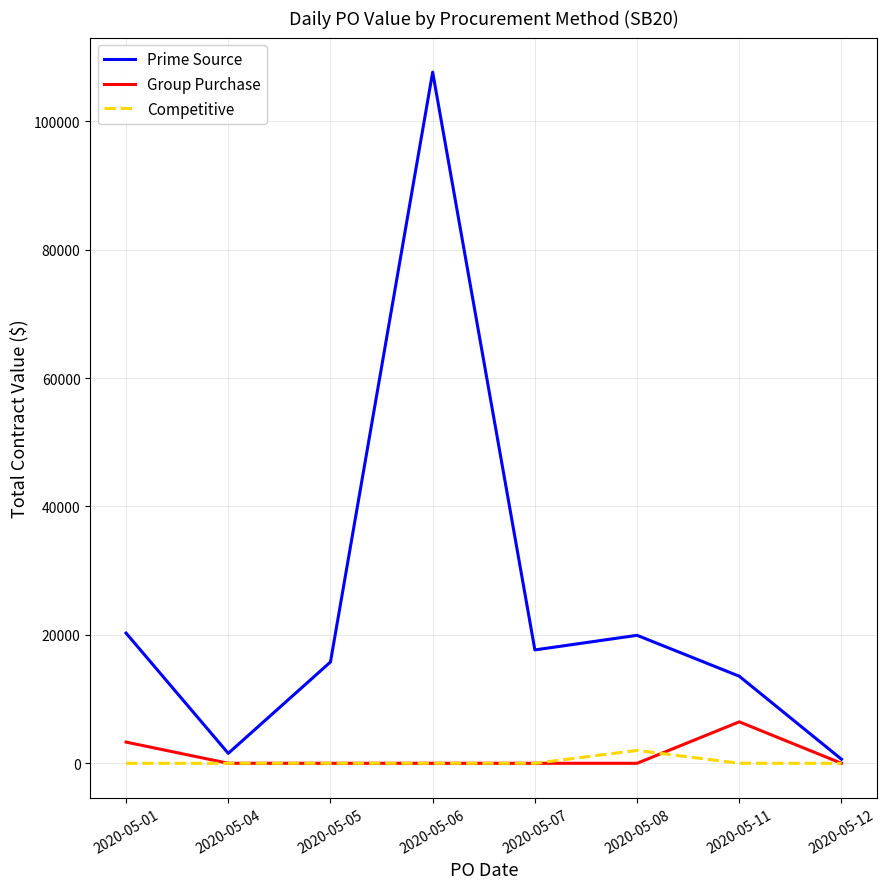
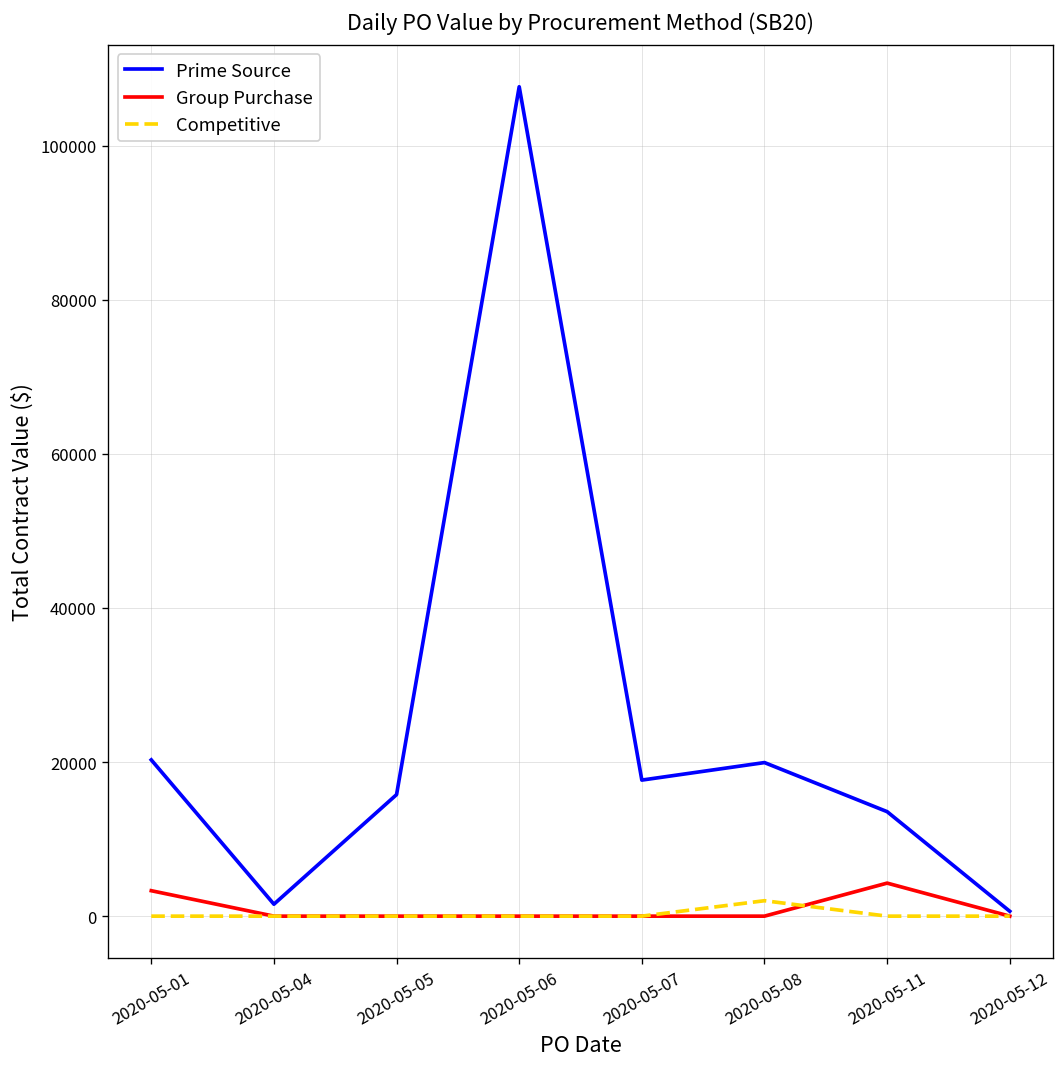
  {
    "Prime Source": {
      "2020-05-01": 20000,
      "2020-05-04": 2000,
      "2020-05-05": 16000,
      "2020-05-06": 108000,
      "2020-05-07": 18000,
      "2020-05-08": 20000,
      "2020-05-11": 14000,
      "2020-05-12": 1000
    },
    "Group Purchase": {
      "2020-05-01": 3000,
      "2020-05-08": 0,
-     "2020-05-11": 6000
+     "2020-05-11": 4000
    },
    "Competitive": {
      "2020-05-01": 0,
      "2020-05-08": 2000,
      "2020-05-11": 0
    }
  }
